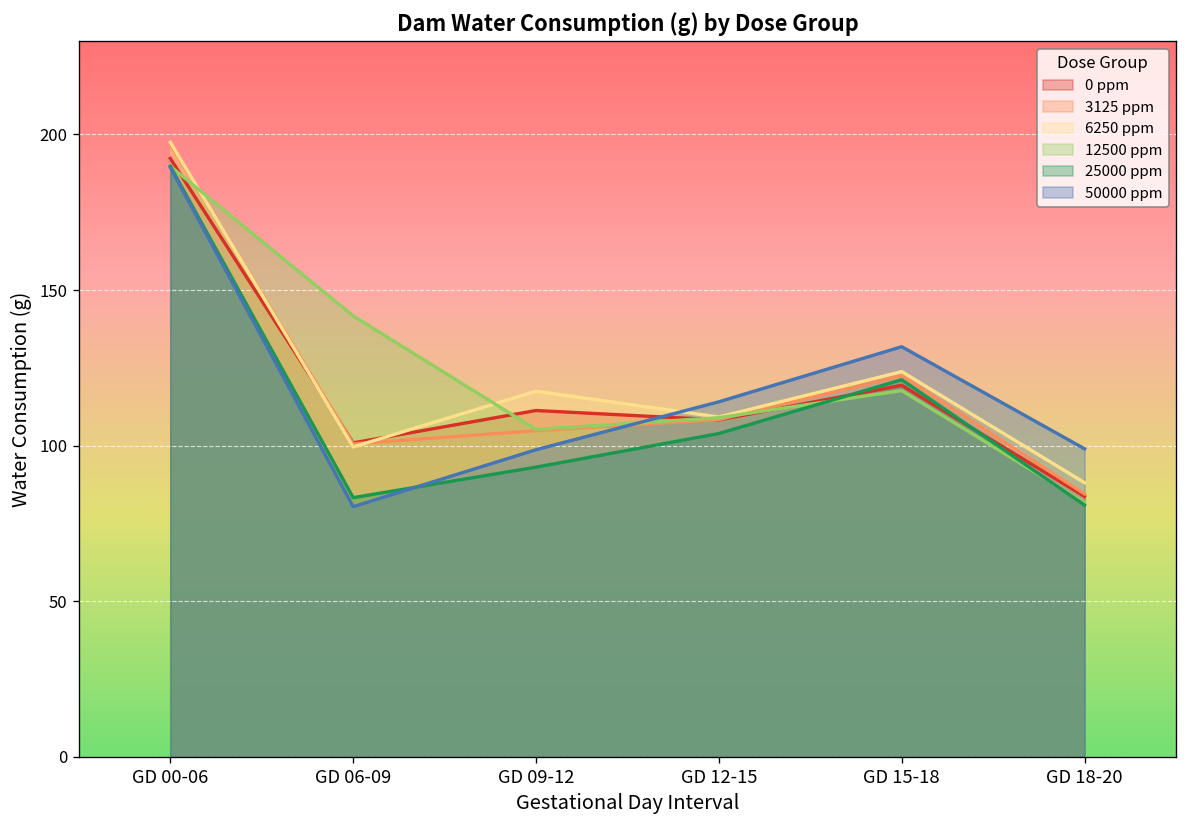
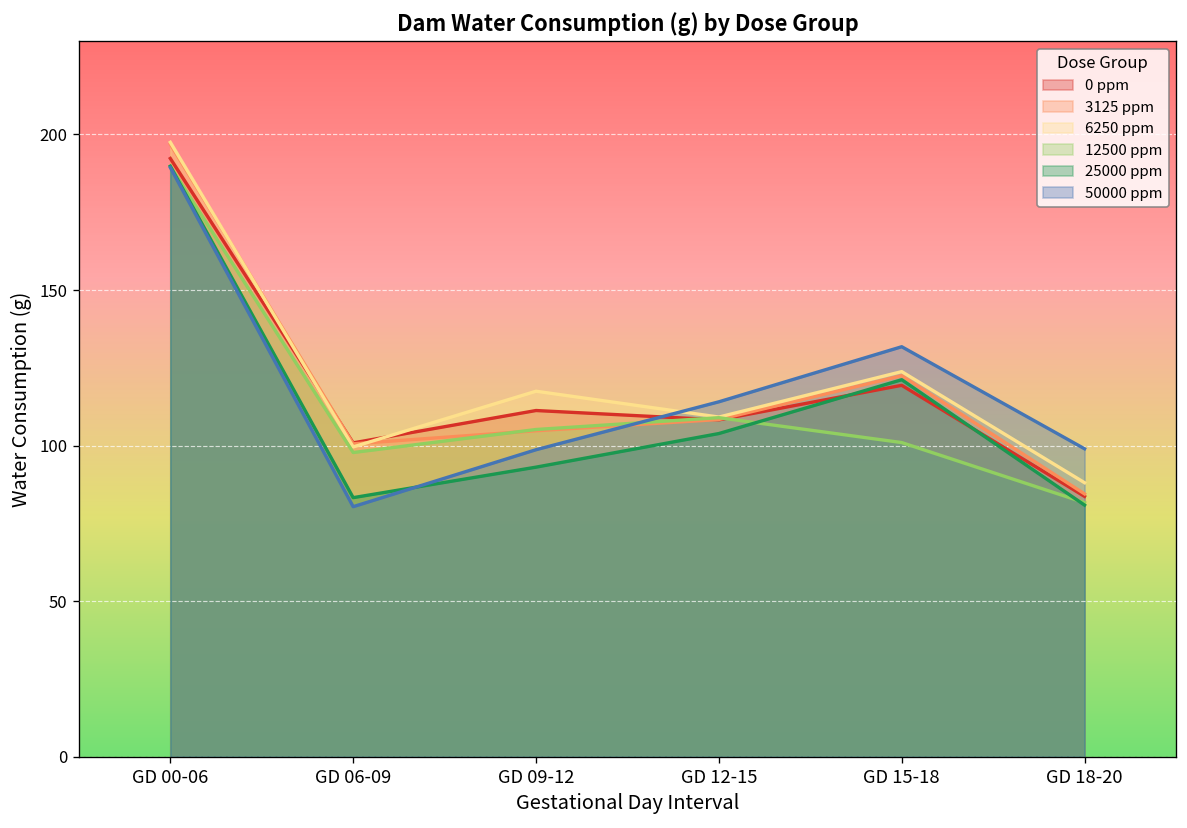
  {
    "12500 ppm": {
-     "GD 06-09": 142,
-     "GD 15-18": 118
+     "GD 06-09": 98,
+     "GD 15-18": 101
    }
  }
